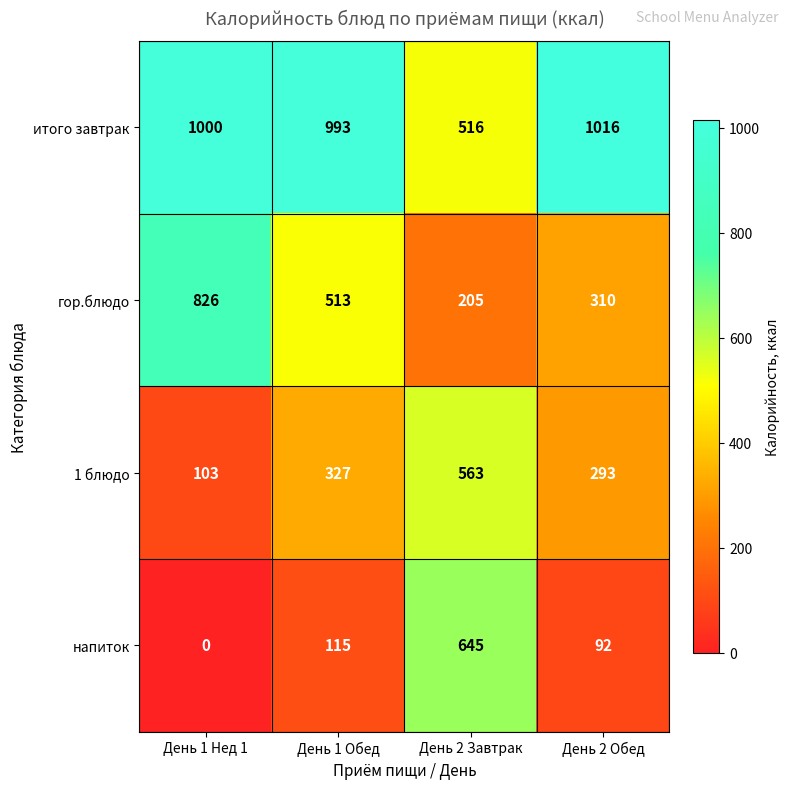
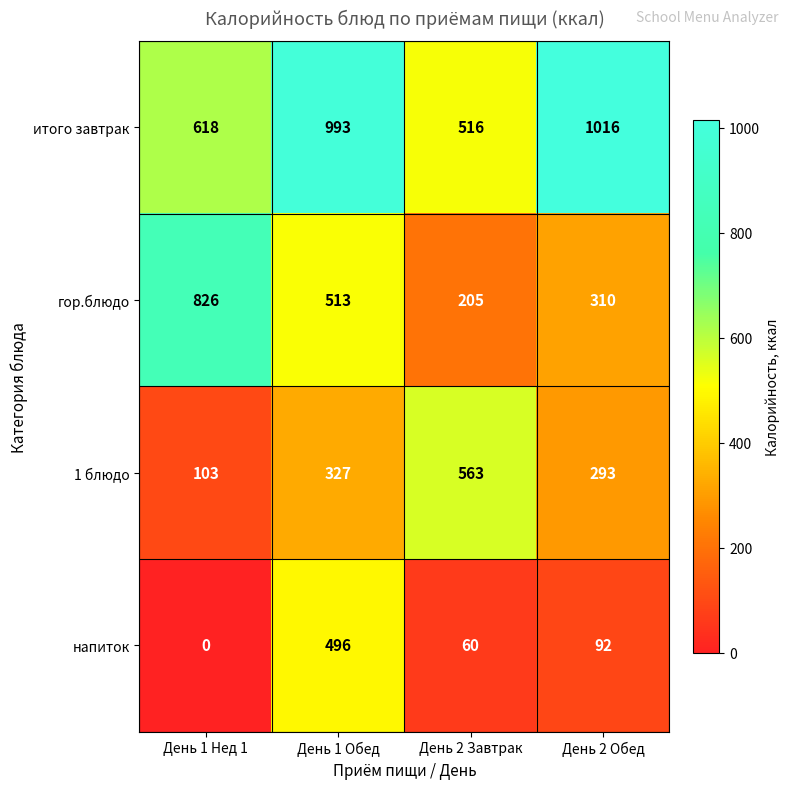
  {
    "итого завтрак": {
-     "День 1 Нед 1": 1000,
+     "День 1 Нед 1": 618,
      "День 1 Обед": 993,
      "День 2 Завтрак": 516,
      "День 2 Обед": 1016
    },
    "гор.блюдо": {
      "День 1 Нед 1": 826,
      "День 1 Обед": 513,
      "День 2 Завтрак": 205,
      "День 2 Обед": 310
    },
    "1 блюдо": {
      "День 1 Нед 1": 103,
      "День 1 Обед": 327,
      "День 2 Завтрак": 563,
      "День 2 Обед": 293
    },
    "напиток": {
      "День 1 Нед 1": 0,
-     "День 1 Обед": 115,
-     "День 2 Завтрак": 645,
+     "День 1 Обед": 496,
+     "День 2 Завтрак": 60,
      "День 2 Обед": 92
    }
  }
